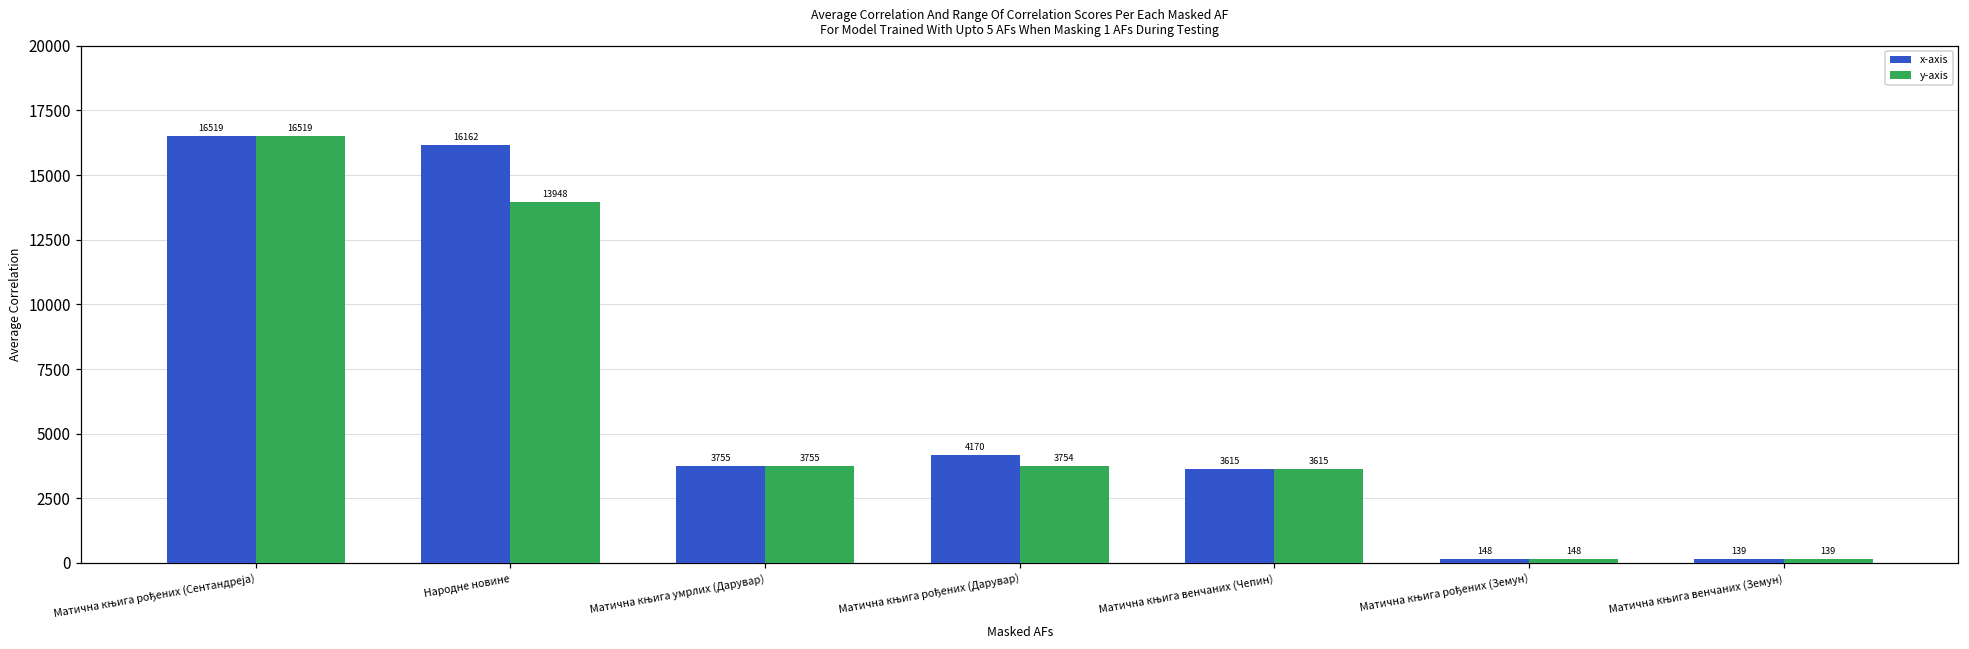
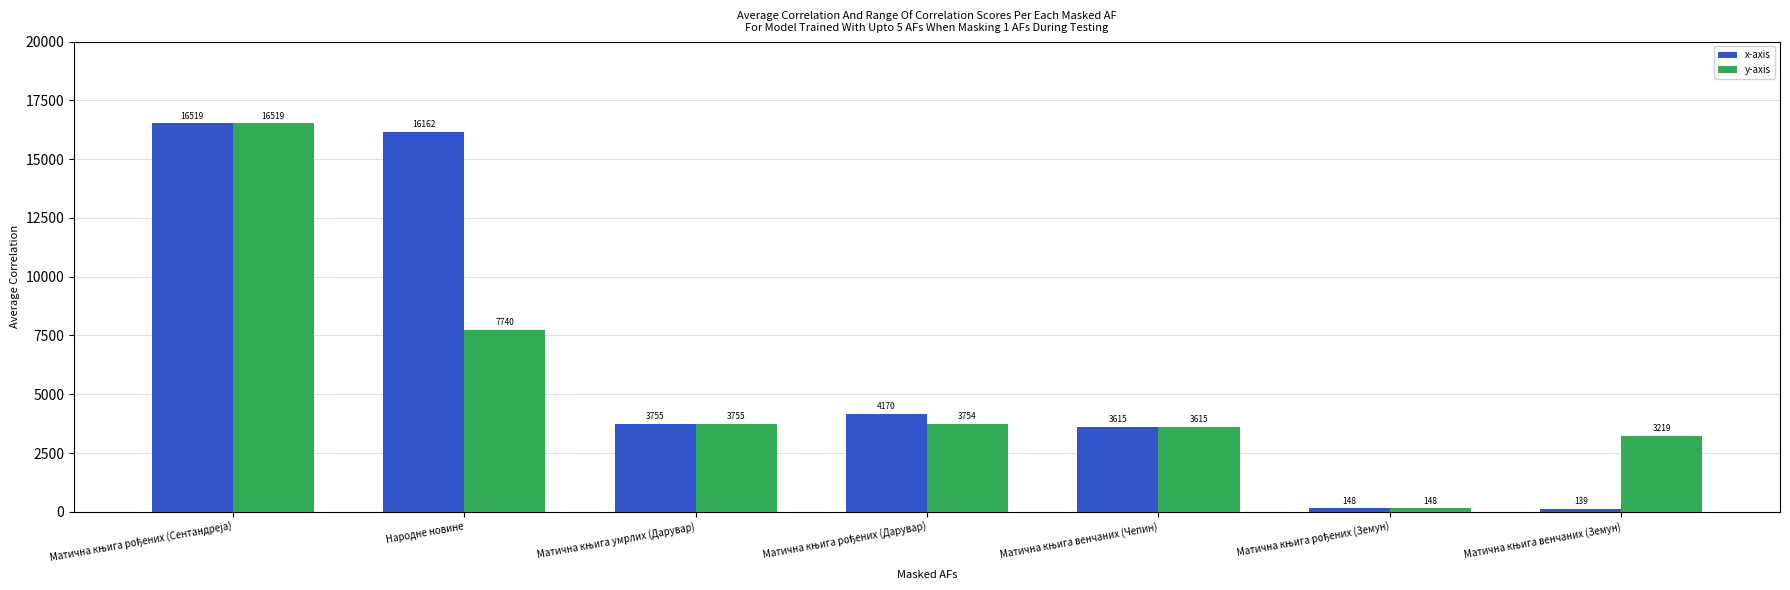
  {
    "x-axis": {
      "Матична књига рођених (Сентандреја)": 16519,
      "Народне новине": 16162,
      "Матична књига умрлих (Дарувар)": 3755,
      "Матична књига рођених (Дарувар)": 4170,
      "Матична књига венчаних (Чепин)": 3615,
      "Матична књига рођених (Земун)": 148,
      "Матична књига венчаних (Земун)": 139
    },
    "y-axis": {
      "Матична књига рођених (Сентандреја)": 16519,
-     "Народне новине": 13948,
+     "Народне новине": 7740,
      "Матична књига умрлих (Дарувар)": 3755,
      "Матична књига рођених (Дарувар)": 3754,
      "Матична књига венчаних (Чепин)": 3615,
      "Матична књига рођених (Земун)": 148,
-     "Матична књига венчаних (Земун)": 139
+     "Матична књига венчаних (Земун)": 3219
    }
  }
